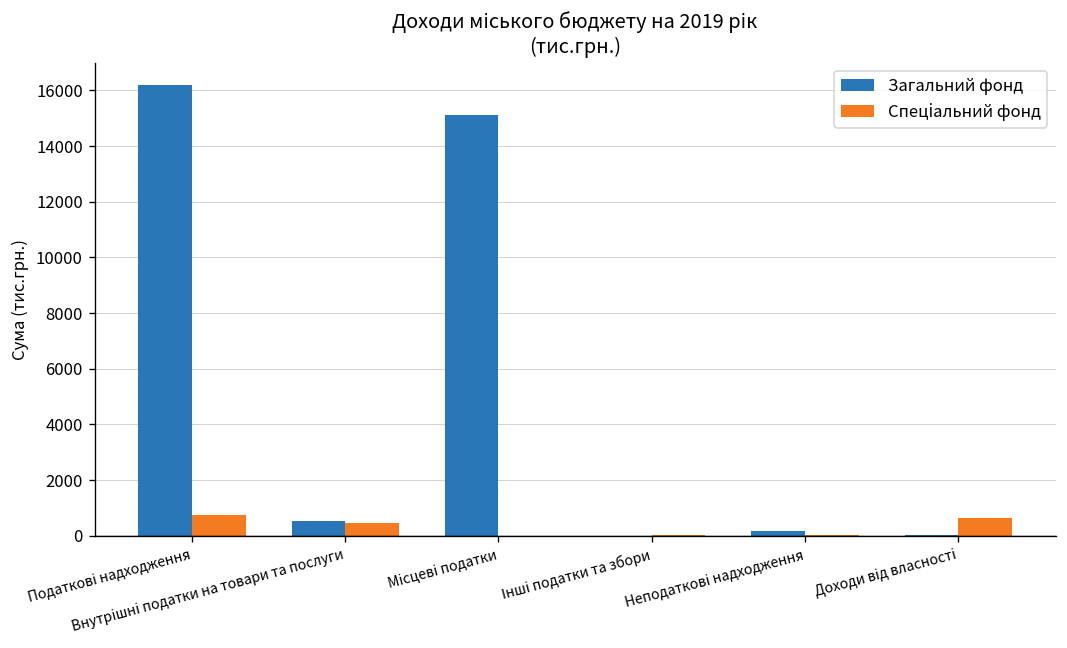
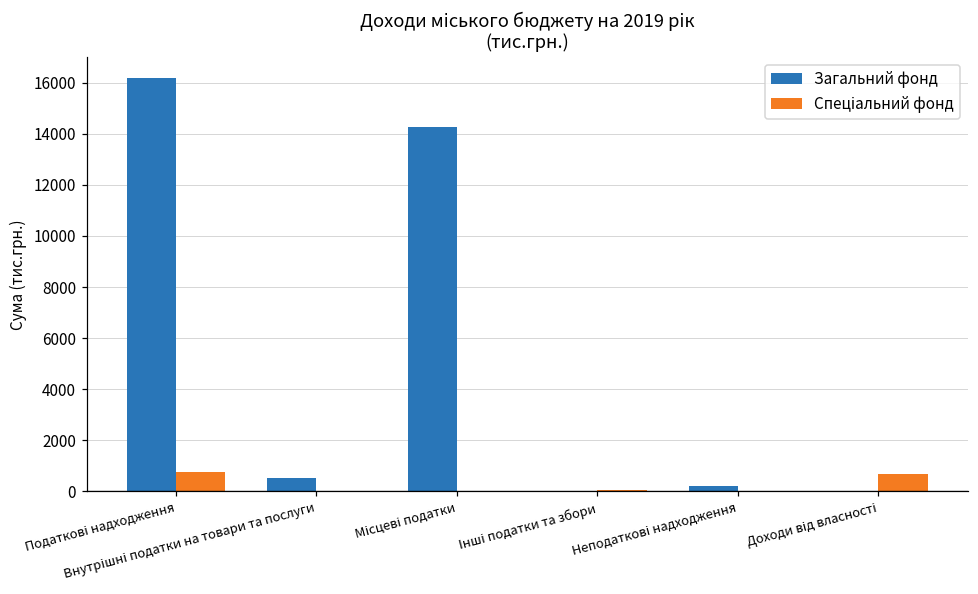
  {
    "Загальний фонд": {
      "Податкові надходження": 16200,
      "Внутрішні податки на товари та послуги": 500,
-     "Місцеві податки": 15100,
+     "Місцеві податки": 14300,
      "Інші податки та збори": 0,
      "Неподаткові надходження": 200
    },
    "Спеціальний фонд": {
      "Податкові надходження": 700,
-     "Внутрішні податки на товари та послуги": 400,
+     "Внутрішні податки на товари та послуги": 0,
      "Місцеві податки": 0,
      "Доходи від власності": 700
    }
  }
